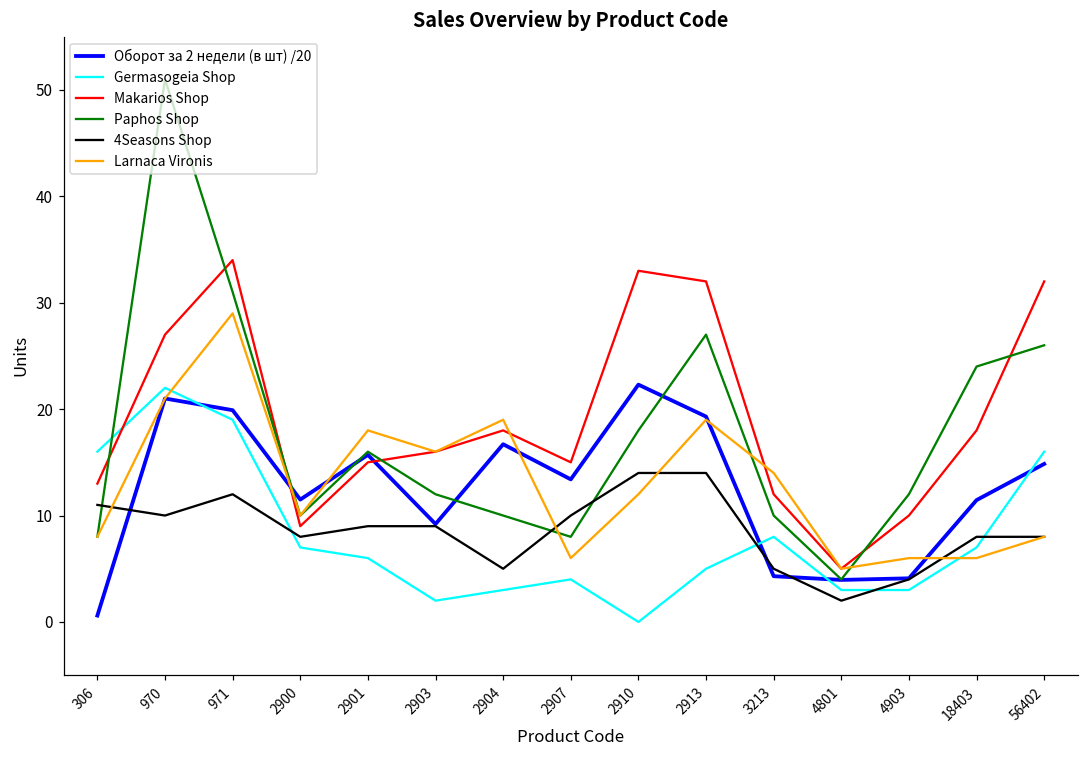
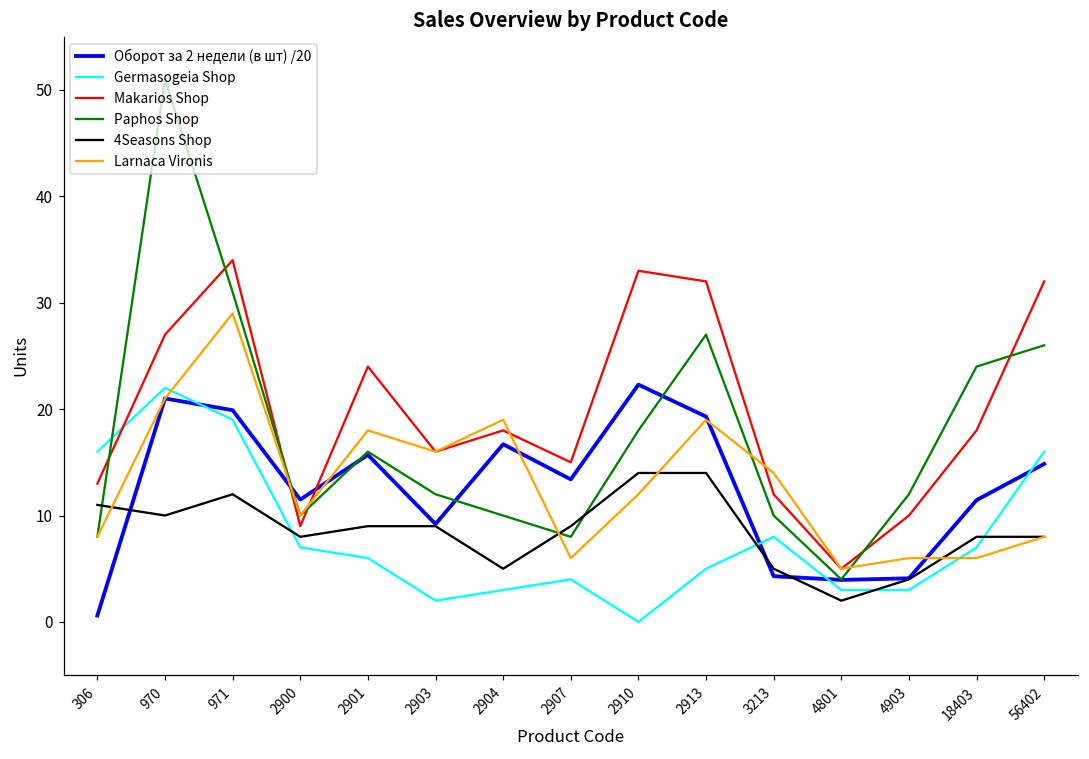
  {
    "Оборот за 2 недели (в шт) /20": {
      "306": 1,
      "971": 20,
      "2900": 12,
      "2901": 16,
      "2904": 17,
      "2907": 13,
      "2910": 22,
      "2913": 19,
      "3213": 4,
      "18403": 11,
      "56402": 15
    },
    "Germasogeia Shop": {
      "306": 16,
      "970": 22,
      "971": 19,
      "2900": 7,
      "2901": 6,
      "2903": 2,
      "2904": 3,
      "2907": 4,
      "2910": 0,
      "2913": 5,
      "3213": 8,
      "4801": 3,
      "4903": 3,
      "18403": 7,
      "56402": 16
    },
    "Makarios Shop": {
      "306": 13,
      "970": 27,
      "971": 34,
      "2900": 9,
-     "2901": 15,
+     "2901": 24,
      "2904": 18,
      "2907": 15,
      "2910": 33,
      "2913": 32,
      "3213": 12,
      "4903": 10,
      "18403": 18,
      "56402": 32
    },
    "Paphos Shop": {
      "971": 31,
      "2901": 16,
      "2903": 12,
      "2904": 10,
      "2907": 8,
      "2910": 18,
      "2913": 27,
      "3213": 10,
      "4903": 12,
      "18403": 24,
      "56402": 26
    },
    "4Seasons Shop": {
      "306": 11,
      "970": 10,
      "971": 12,
      "2900": 8,
      "2901": 9,
      "2904": 5,
-     "2907": 10,
+     "2907": 9,
      "2910": 14,
      "2913": 14,
      "3213": 5,
      "4801": 2,
      "18403": 8
    },
    "Larnaca Vironis": {
      "971": 29,
      "2901": 18,
      "2904": 19,
      "2907": 6,
      "2910": 12,
      "2913": 19,
      "3213": 14,
      "4903": 6,
      "18403": 6
    }
  }
